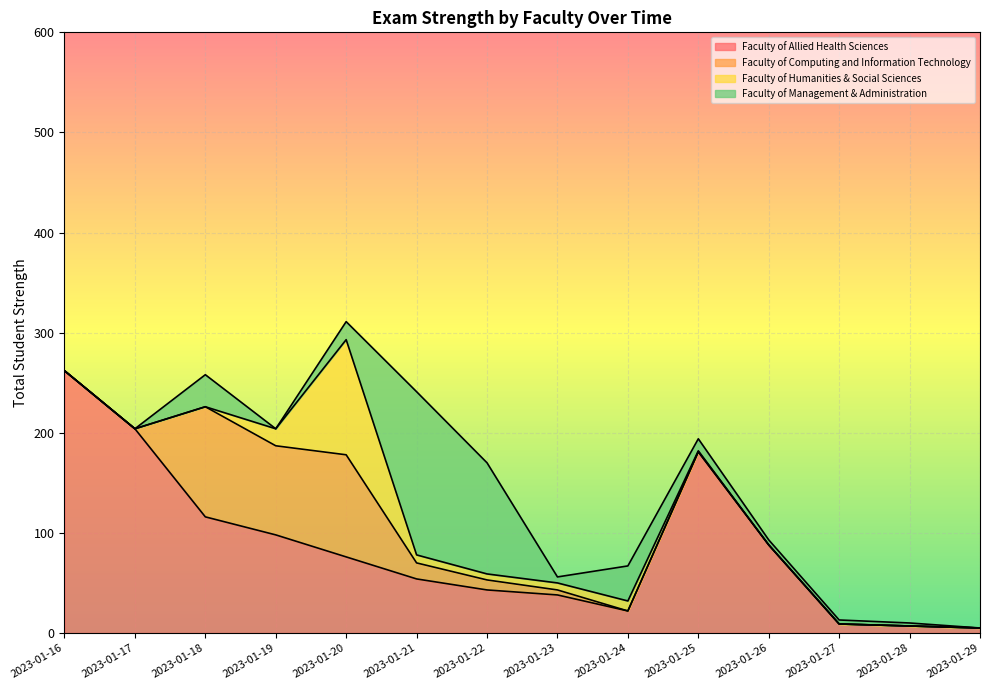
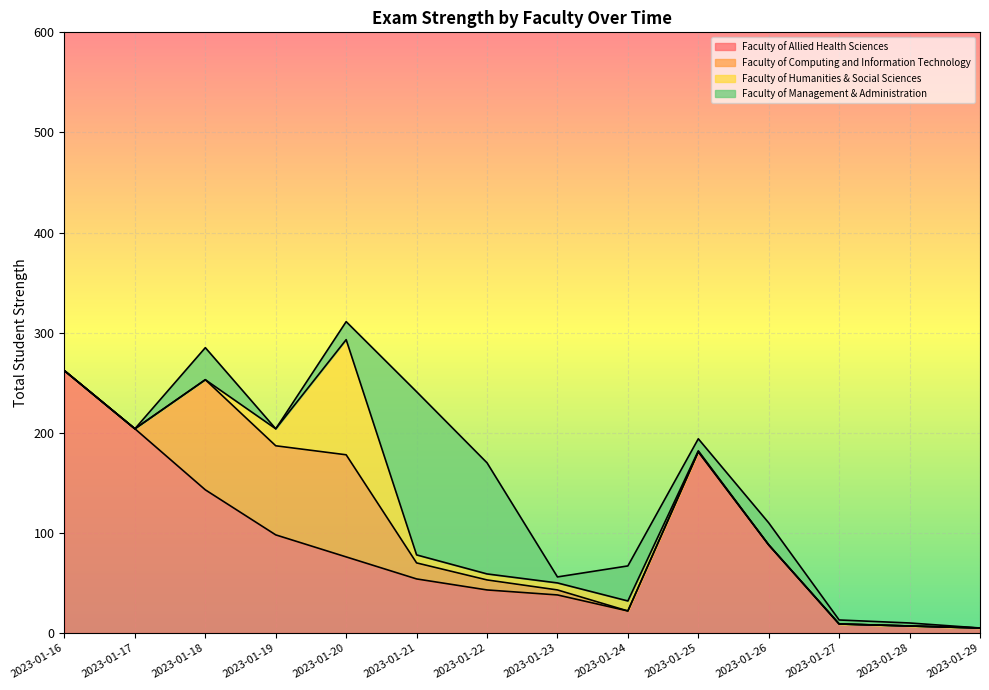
  {
    "Faculty of Allied Health Sciences": {
-     "2023-01-18": 116,
+     "2023-01-18": 143,
      "2023-01-19": 98,
      "2023-01-20": 76,
      "2023-01-21": 54,
      "2023-01-22": 43,
      "2023-01-23": 38
    },
    "Faculty of Management & Administration": {
      "2023-01-18": 32,
      "2023-01-20": 18,
      "2023-01-21": 163,
      "2023-01-22": 111,
      "2023-01-23": 6,
      "2023-01-24": 35,
      "2023-01-25": 12,
-     "2023-01-26": 5,
+     "2023-01-26": 22,
      "2023-01-27": 4,
      "2023-01-28": 3
    }
  }
